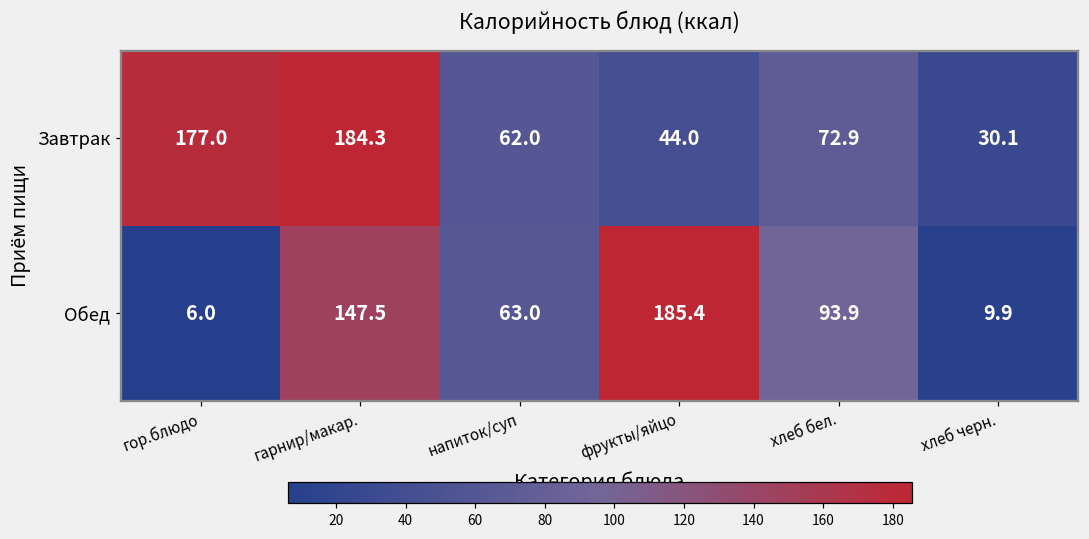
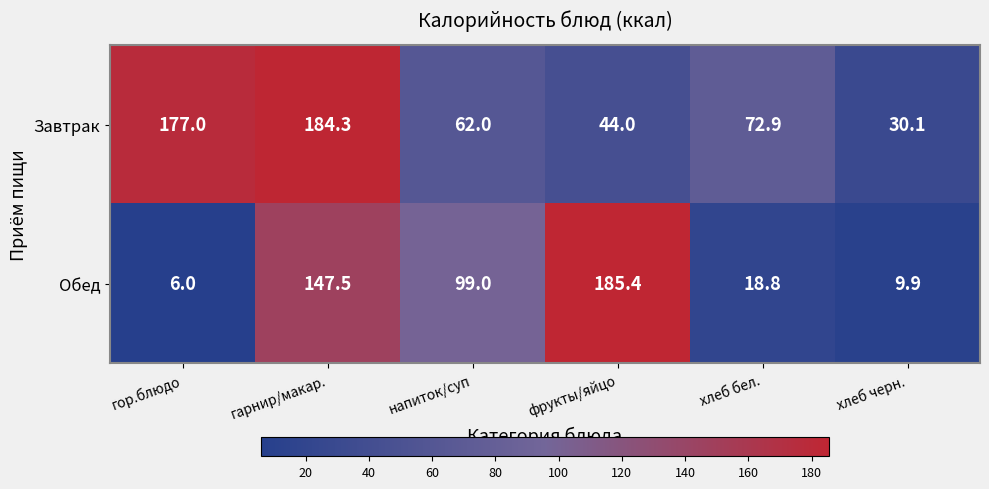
  {
    "Завтрак": {
      "гор.блюдо": 177.0,
      "гарнир/макар.": 184.3,
      "напиток/суп": 62.0,
      "фрукты/яйцо": 44.0,
      "хлеб бел.": 72.9,
      "хлеб черн.": 30.1
    },
    "Обед": {
      "гор.блюдо": 6.0,
      "гарнир/макар.": 147.5,
-     "напиток/суп": 63.0,
+     "напиток/суп": 99.0,
      "фрукты/яйцо": 185.4,
-     "хлеб бел.": 93.9,
+     "хлеб бел.": 18.8,
      "хлеб черн.": 9.9
    }
  }
